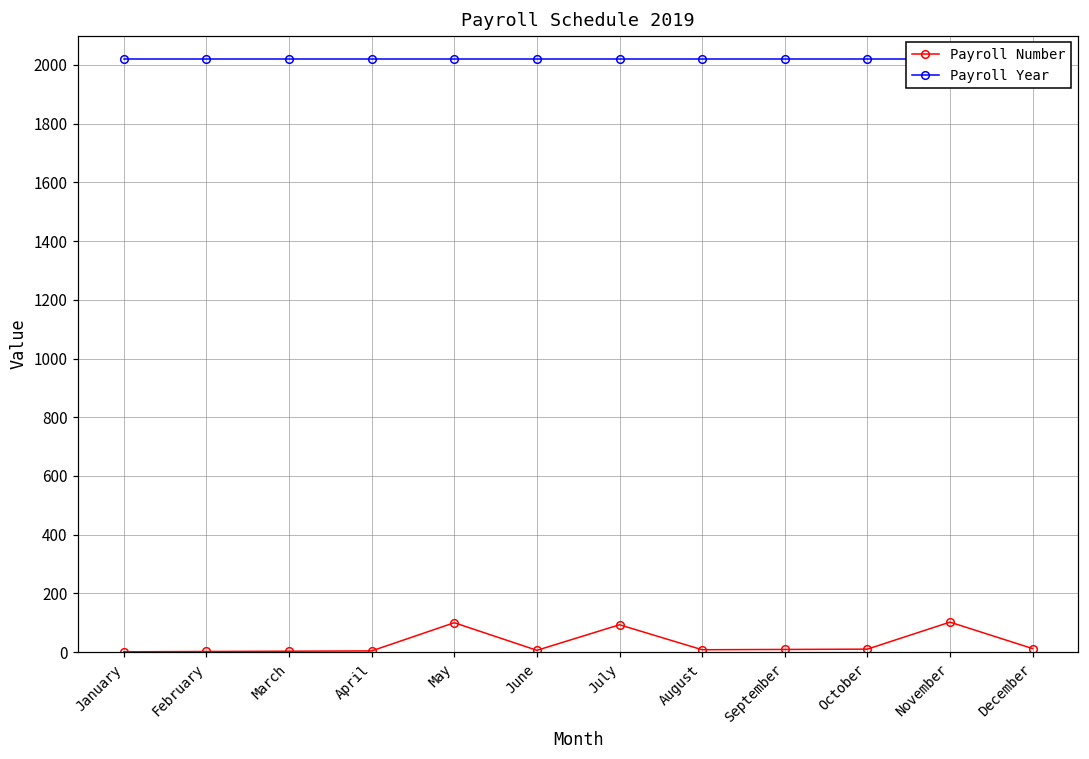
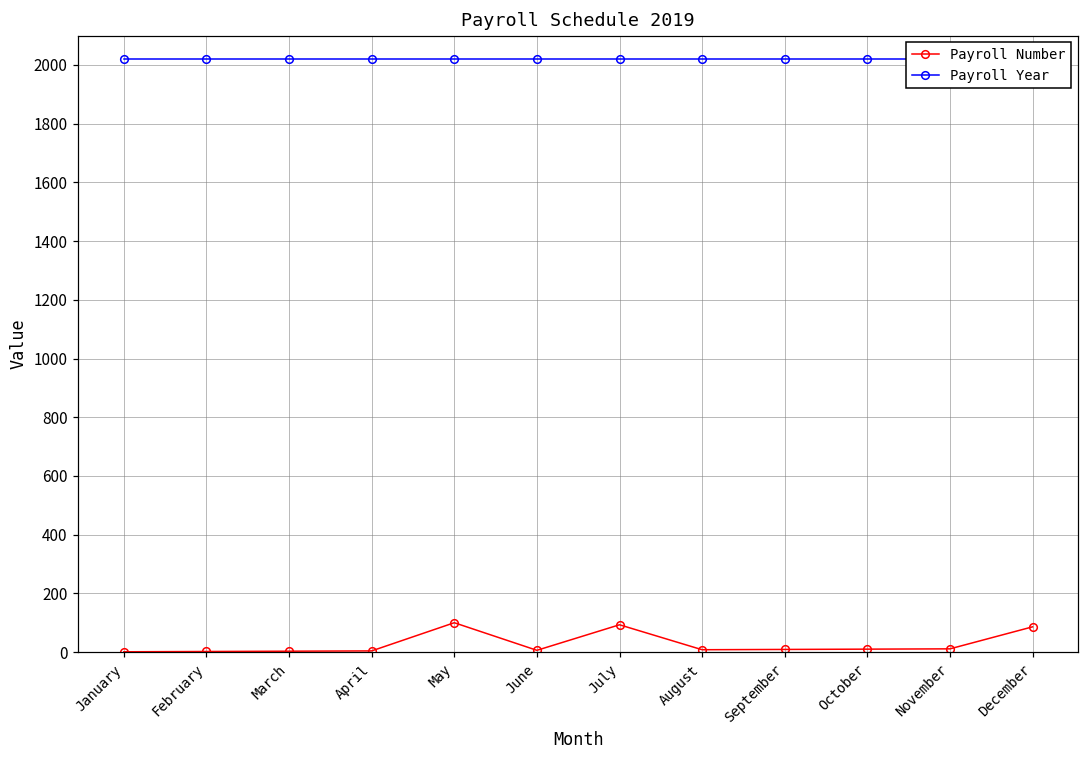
  {
    "Payroll Number": {
      "January": 0,
      "February": 0,
      "March": 0,
      "April": 0,
      "May": 100,
      "June": 10,
      "July": 90,
      "August": 10,
      "September": 10,
      "October": 10,
-     "November": 100,
-     "December": 10
+     "November": 10,
+     "December": 90
    },
    "Payroll Year": {
      "January": 2020,
      "February": 2020,
      "March": 2020,
      "April": 2020,
      "May": 2020,
      "June": 2020,
      "July": 2020,
      "August": 2020,
      "September": 2020,
      "October": 2020
    }
  }
